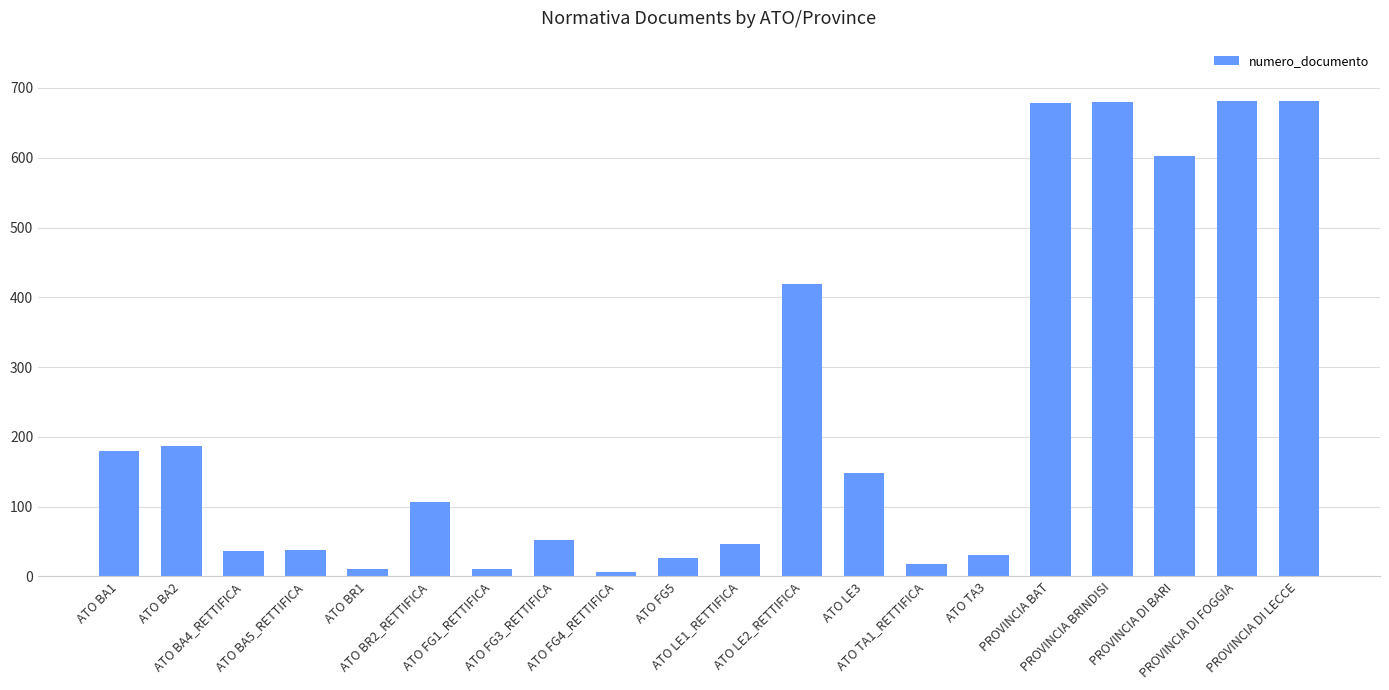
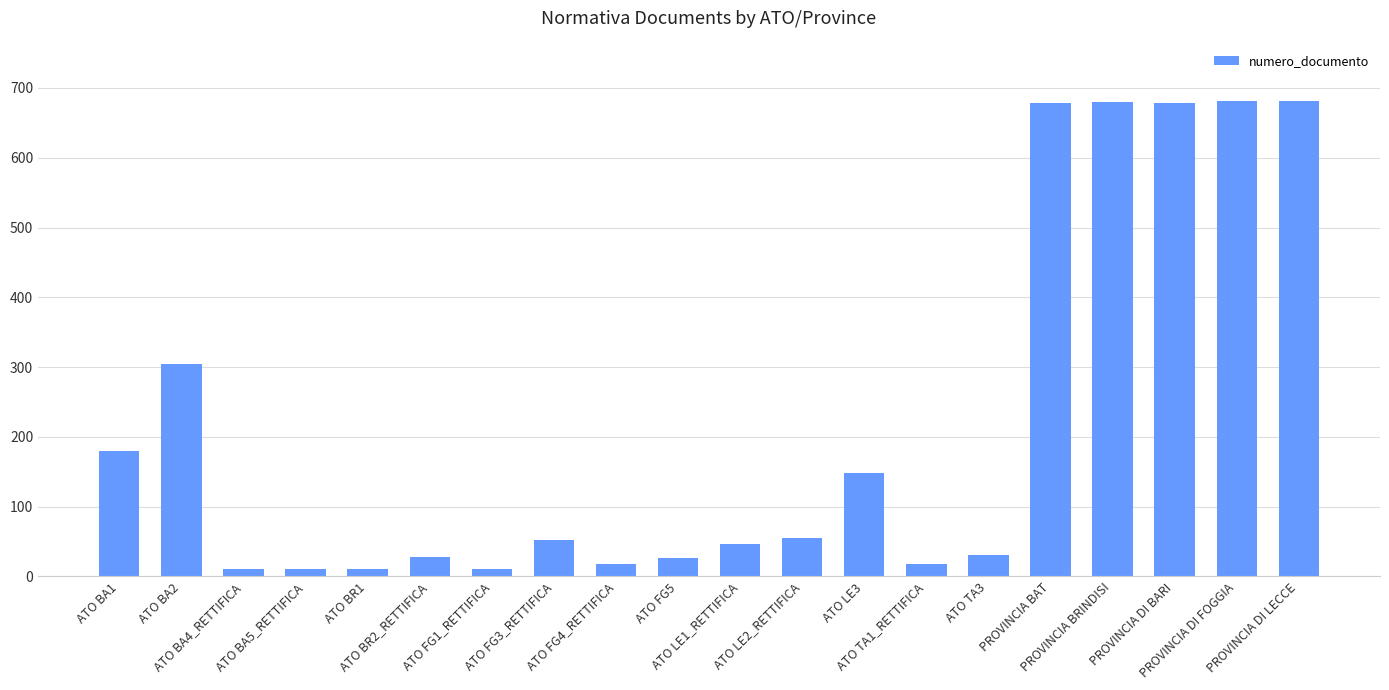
  {
    "ATO BA1": 180,
-   "ATO BA2": 190,
-   "ATO BA4_RETTIFICA": 40,
-   "ATO BA5_RETTIFICA": 40,
+   "ATO BA2": 300,
+   "ATO BA4_RETTIFICA": 10,
+   "ATO BA5_RETTIFICA": 10,
    "ATO BR1": 10,
-   "ATO BR2_RETTIFICA": 110,
+   "ATO BR2_RETTIFICA": 30,
    "ATO FG1_RETTIFICA": 10,
    "ATO FG3_RETTIFICA": 50,
-   "ATO FG4_RETTIFICA": 10,
+   "ATO FG4_RETTIFICA": 20,
    "ATO FG5": 30,
    "ATO LE1_RETTIFICA": 50,
-   "ATO LE2_RETTIFICA": 420,
+   "ATO LE2_RETTIFICA": 60,
    "ATO LE3": 150,
    "ATO TA1_RETTIFICA": 20,
    "ATO TA3": 30,
    "PROVINCIA BAT": 680,
    "PROVINCIA BRINDISI": 680,
-   "PROVINCIA DI BARI": 600,
+   "PROVINCIA DI BARI": 680,
    "PROVINCIA DI FOGGIA": 680,
    "PROVINCIA DI LECCE": 680
  }
